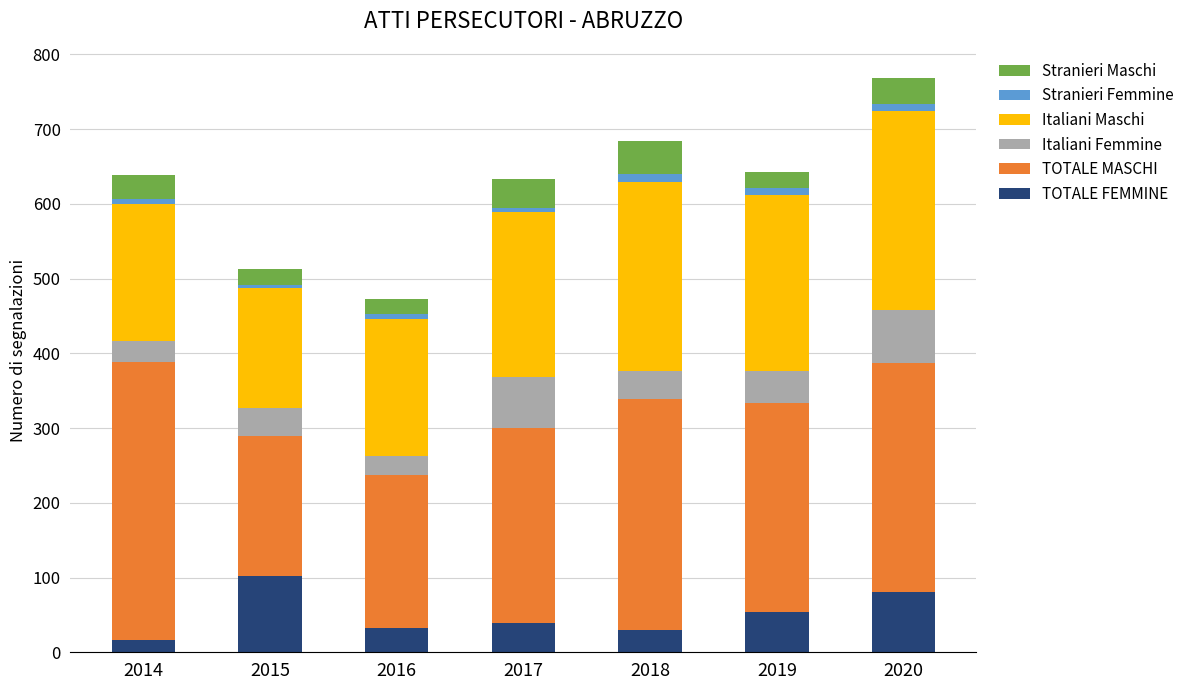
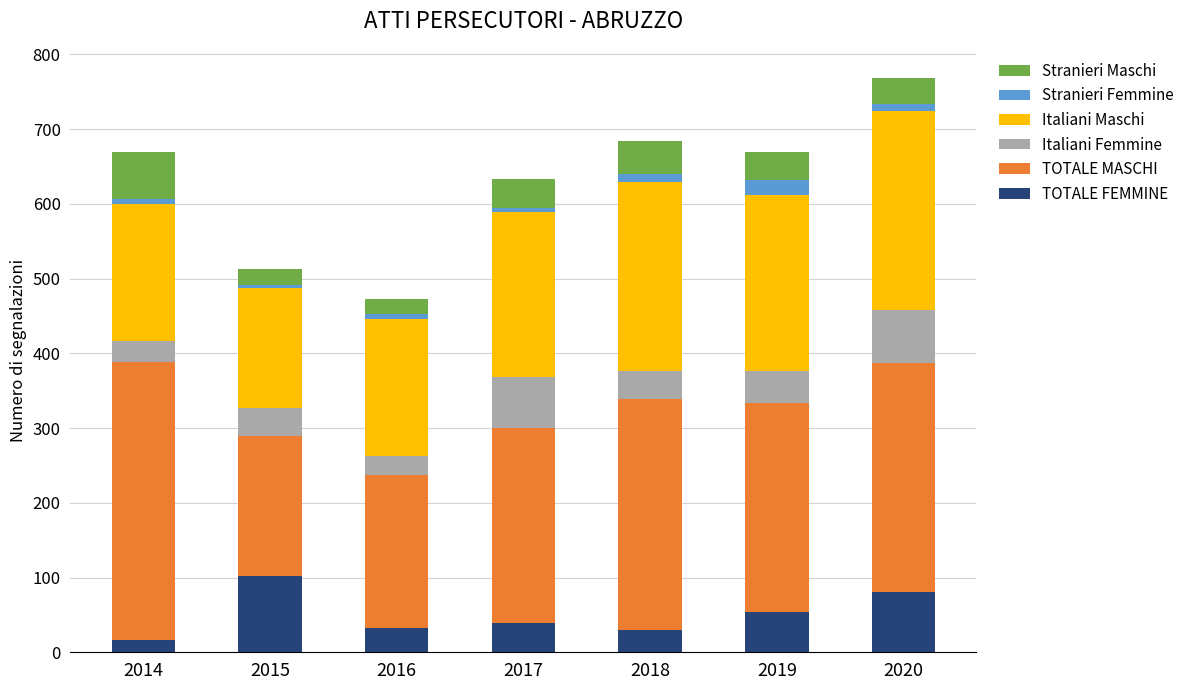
  {
    "TOTALE FEMMINE": {
      "2014": 20,
      "2015": 100,
      "2016": 30,
      "2017": 40,
      "2018": 30,
      "2019": 50,
      "2020": 80
    },
    "TOTALE MASCHI": {
      "2014": 370,
      "2015": 190,
      "2016": 210,
      "2017": 260,
      "2018": 310,
      "2019": 280,
      "2020": 310
    },
    "Italiani Femmine": {
      "2014": 30,
      "2015": 40,
      "2016": 30,
      "2017": 70,
      "2018": 40,
      "2019": 40,
      "2020": 70
    },
    "Italiani Maschi": {
      "2014": 180,
      "2015": 160,
      "2016": 180,
      "2017": 220,
      "2018": 250,
      "2019": 240,
      "2020": 270
    },
    "Stranieri Femmine": {
      "2014": 10,
      "2015": 10,
      "2016": 10,
      "2017": 10,
      "2018": 10,
-     "2019": 10,
+     "2019": 20,
      "2020": 10
    },
    "Stranieri Maschi": {
-     "2014": 30,
+     "2014": 60,
      "2015": 20,
      "2016": 20,
      "2017": 40,
      "2018": 40,
-     "2019": 20,
+     "2019": 40,
      "2020": 40
    }
  }
